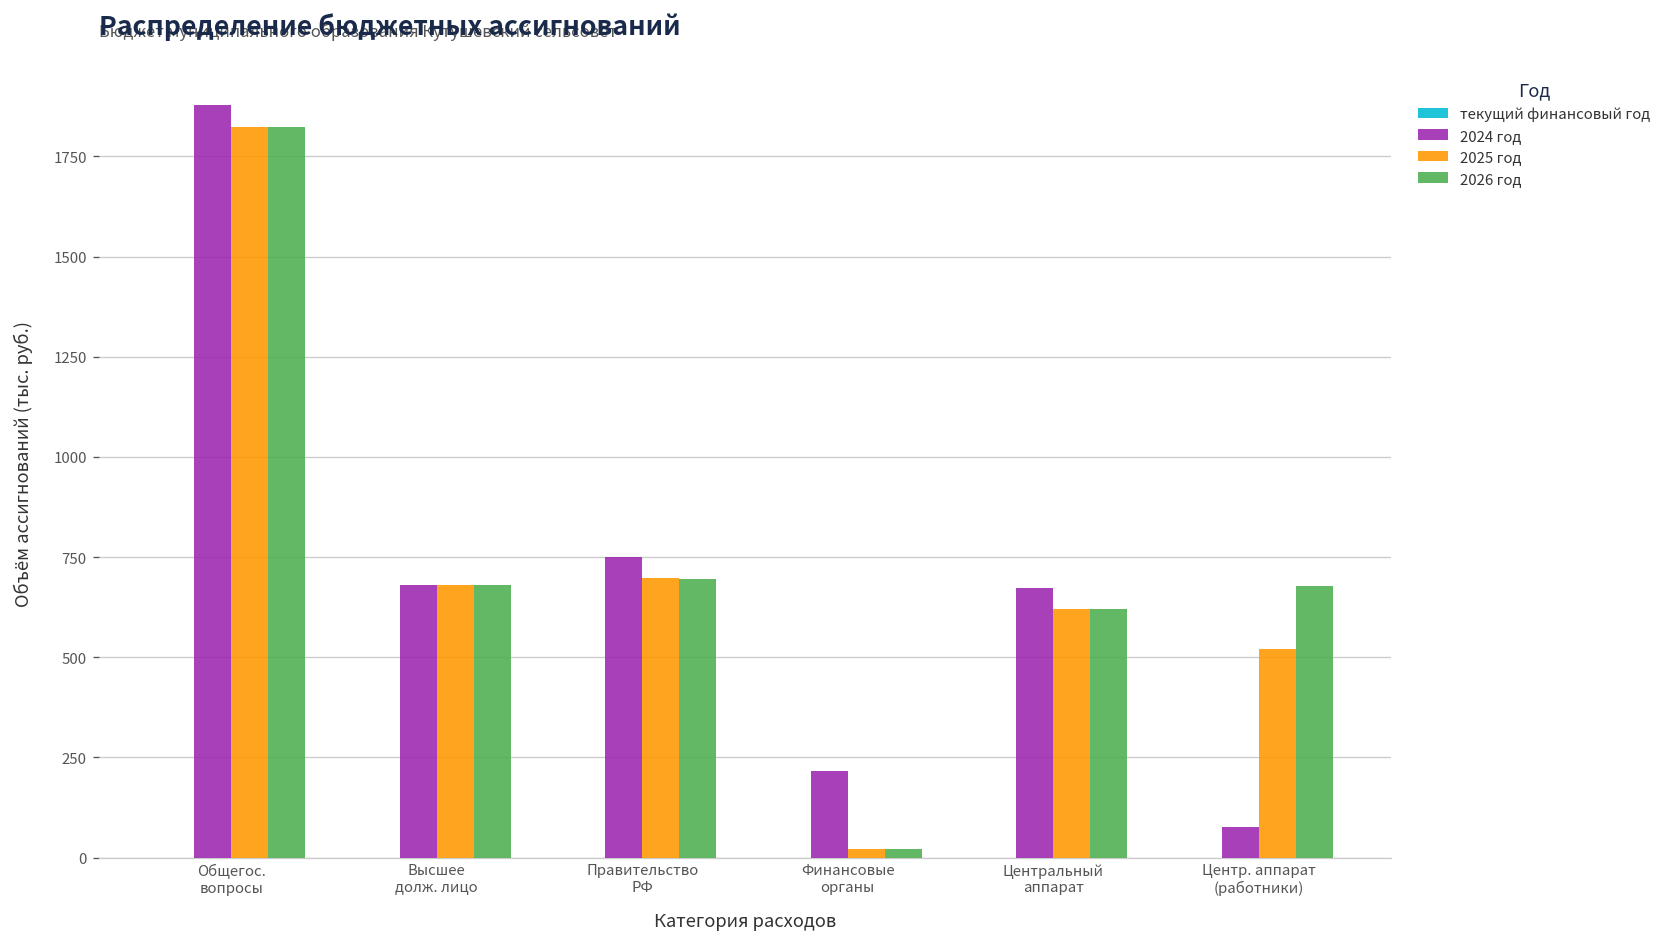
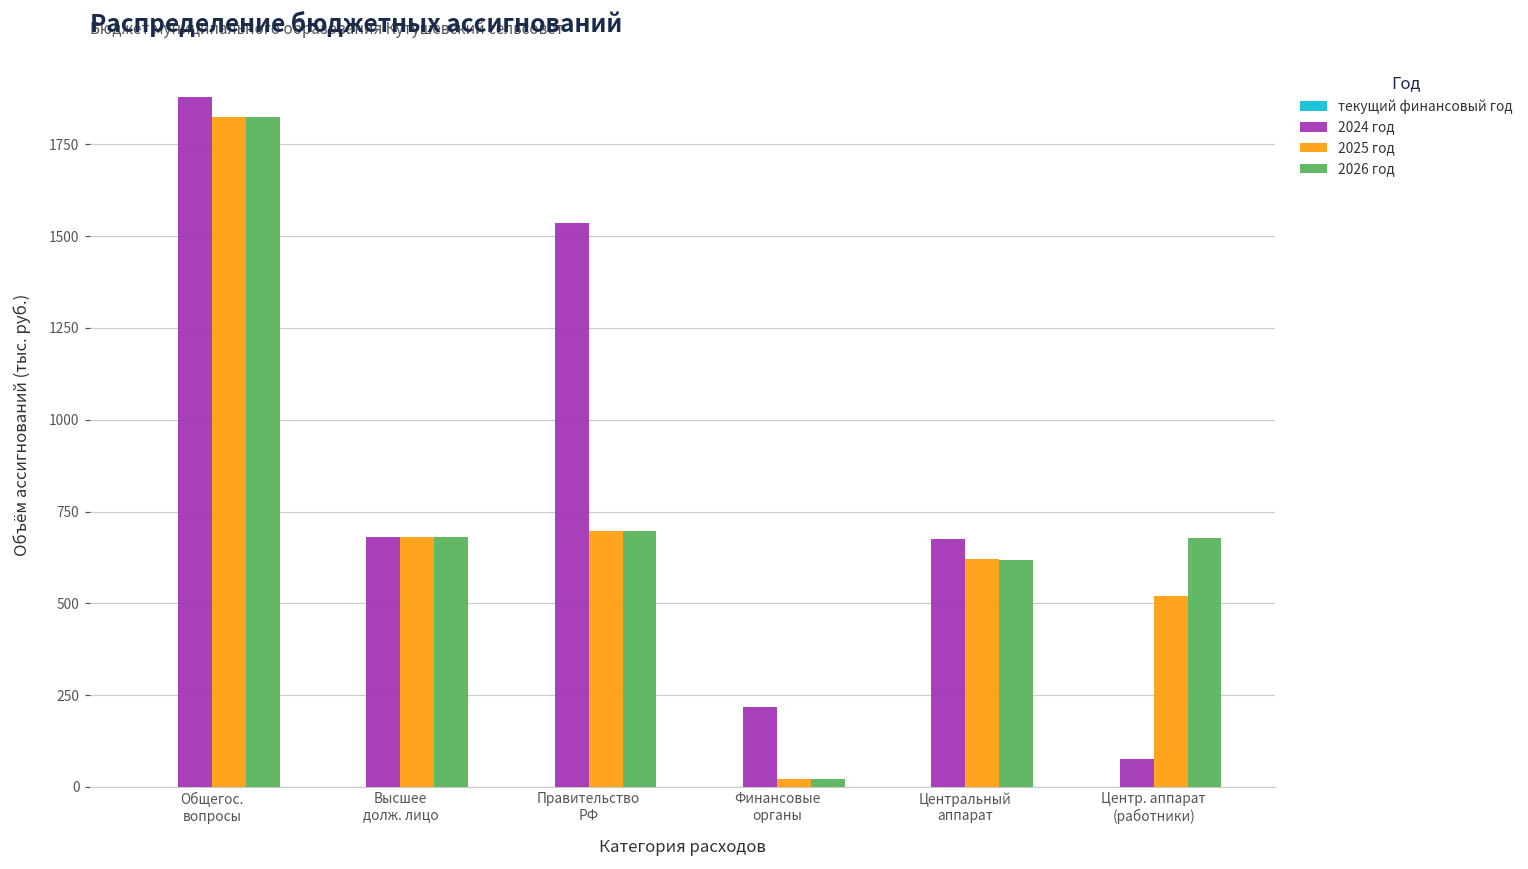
  {
    "текущий финансовый год": {
      "Общегос. вопросы": 0,
      "Высшее долж. лицо": 0,
      "Правительство РФ": 0,
      "Финансовые органы": 0,
      "Центральный аппарат": 0,
      "Центр. аппарат (работники)": 0
    },
    "2024 год": {
      "Общегос. вопросы": 1880,
      "Высшее долж. лицо": 680,
-     "Правительство РФ": 750,
+     "Правительство РФ": 1540,
      "Финансовые органы": 220,
      "Центральный аппарат": 670,
      "Центр. аппарат (работники)": 80
    },
    "2025 год": {
      "Общегос. вопросы": 1820,
      "Высшее долж. лицо": 680,
      "Правительство РФ": 700,
      "Финансовые органы": 20,
      "Центральный аппарат": 620,
      "Центр. аппарат (работники)": 520
    },
    "2026 год": {
      "Общегос. вопросы": 1820,
      "Высшее долж. лицо": 680,
      "Правительство РФ": 700,
      "Финансовые органы": 20,
      "Центральный аппарат": 620,
      "Центр. аппарат (работники)": 680
    }
  }
